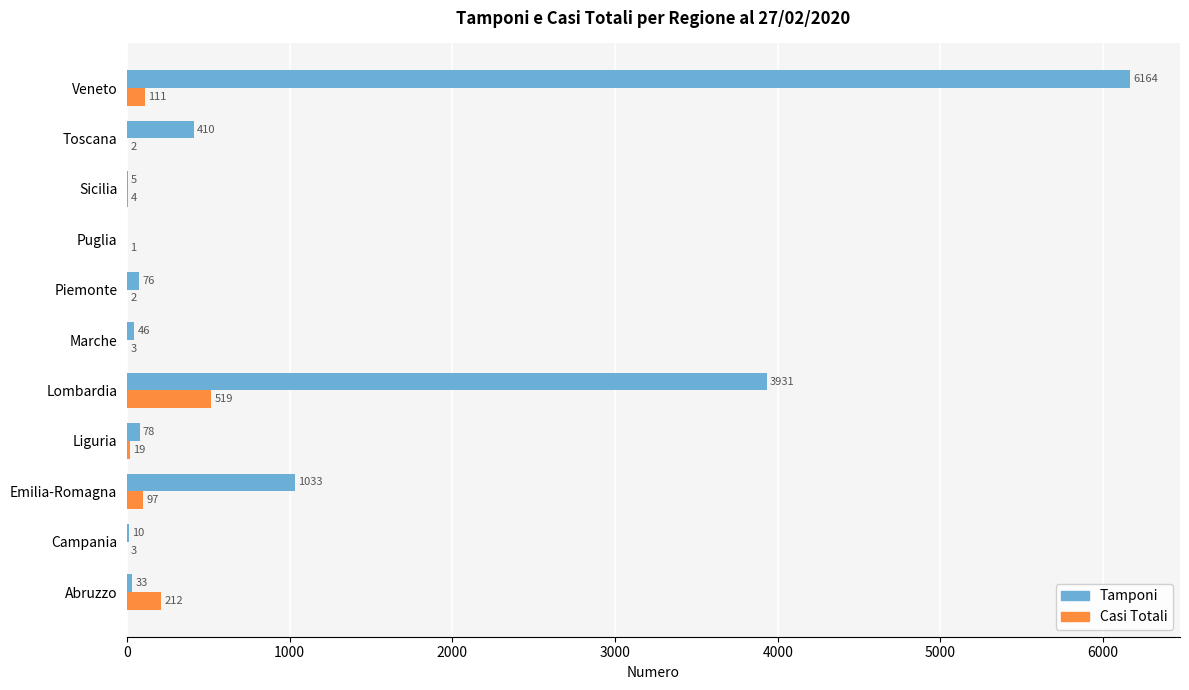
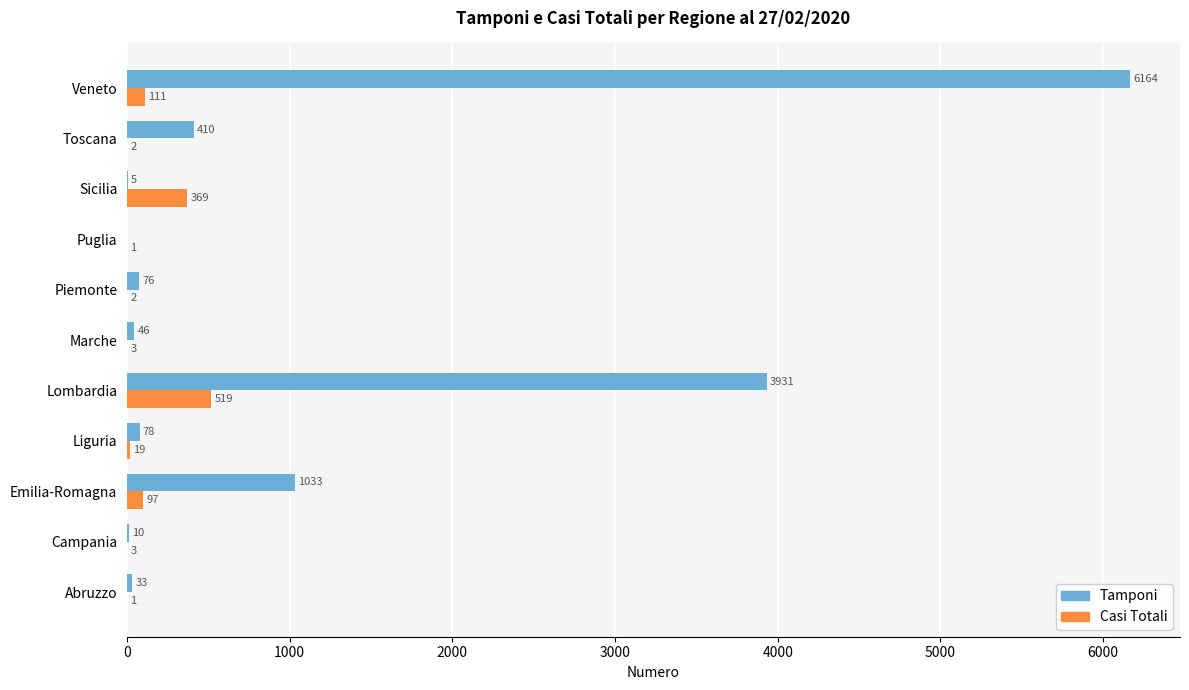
  {
    "Tamponi": {
      "Veneto": 6164,
      "Toscana": 410,
      "Sicilia": 5,
      "Piemonte": 76,
      "Marche": 46,
      "Lombardia": 3931,
      "Liguria": 78,
      "Emilia-Romagna": 1033,
      "Campania": 10,
      "Abruzzo": 33
    },
    "Casi Totali": {
      "Veneto": 111,
      "Toscana": 2,
-     "Sicilia": 4,
+     "Sicilia": 369,
      "Puglia": 1,
      "Piemonte": 2,
      "Marche": 3,
      "Lombardia": 519,
      "Liguria": 19,
      "Emilia-Romagna": 97,
      "Campania": 3,
-     "Abruzzo": 212
+     "Abruzzo": 1
    }
  }
